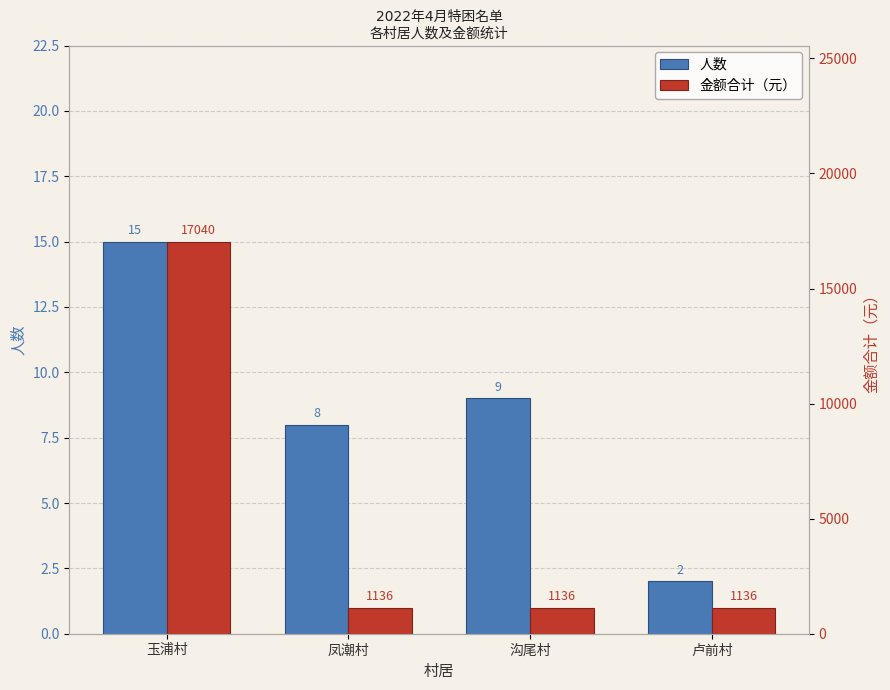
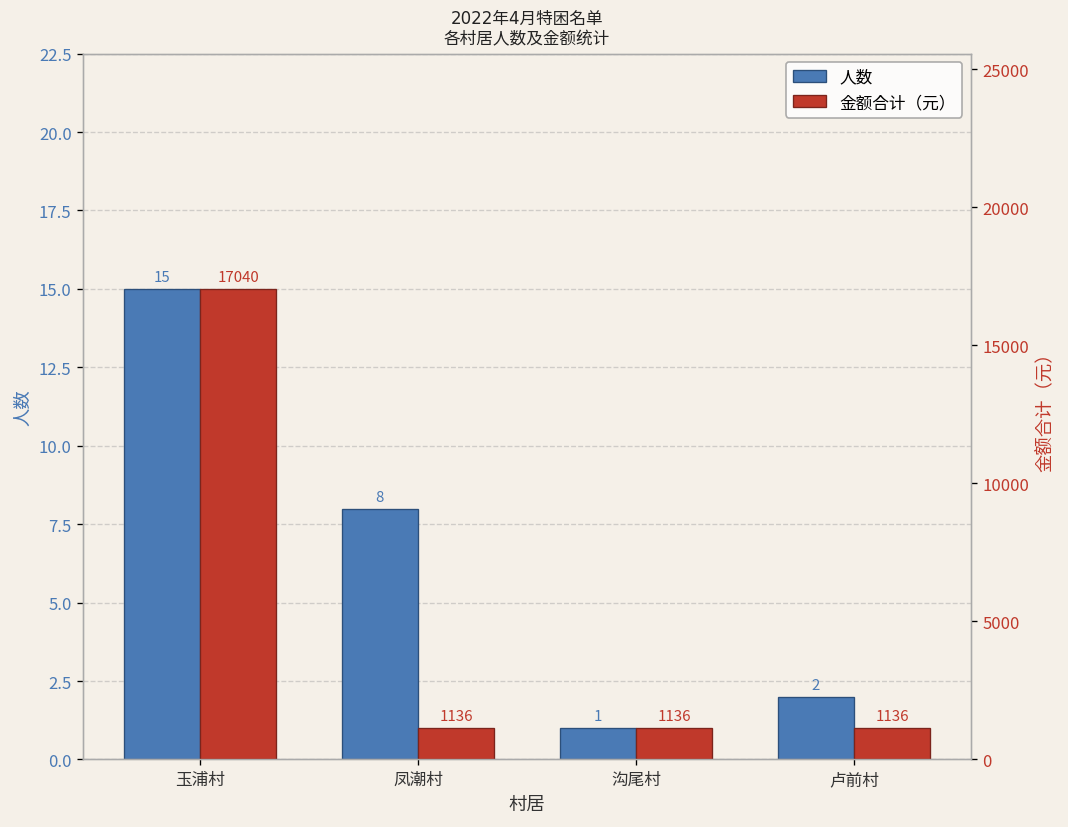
  {
    "人数": {
      "玉浦村": 15,
      "凤潮村": 8,
-     "沟尾村": 9,
+     "沟尾村": 1,
      "卢前村": 2
    },
    "金额合计（元）": {
      "玉浦村": 17040,
      "凤潮村": 1136,
      "沟尾村": 1136,
      "卢前村": 1136
    }
  }
